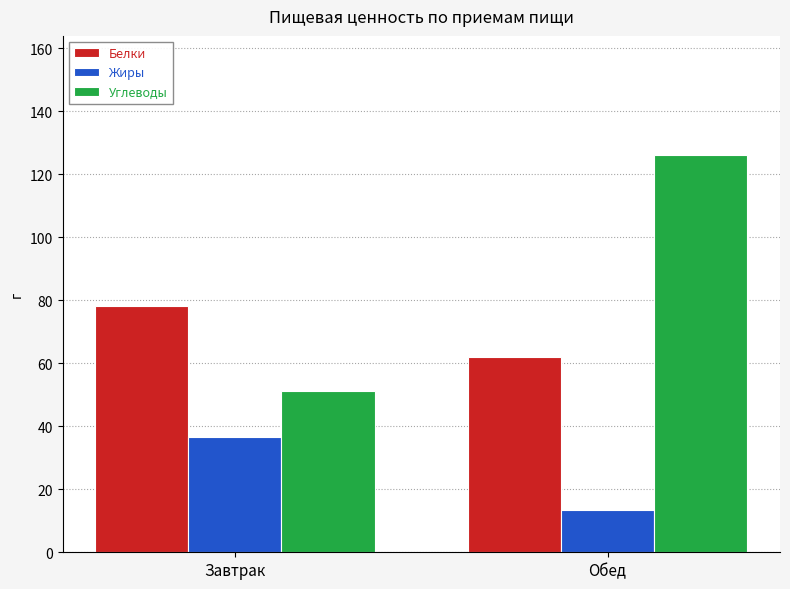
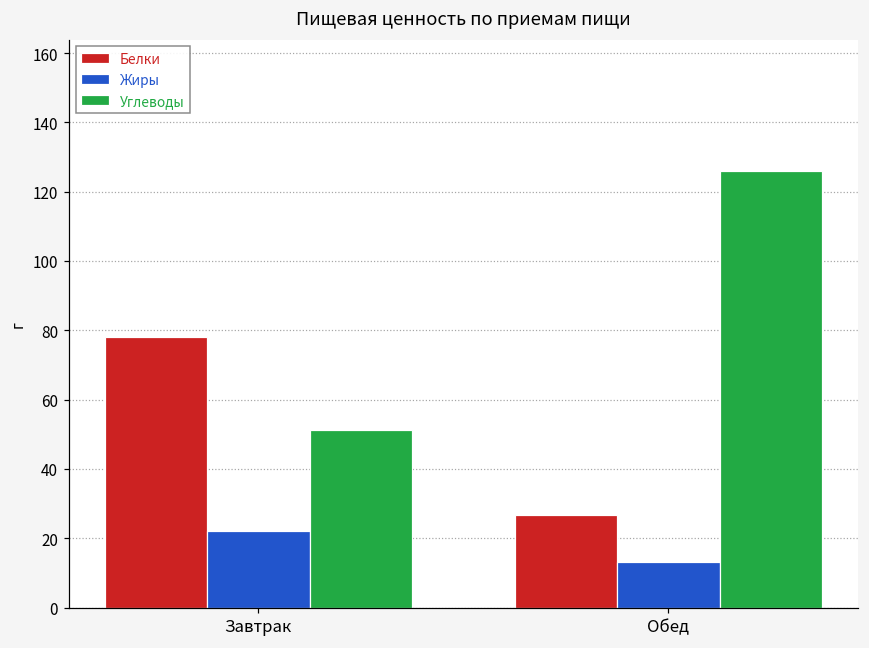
  {
    "Белки": {
      "Завтрак": 78,
-     "Обед": 62
+     "Обед": 27
    },
    "Жиры": {
-     "Завтрак": 36,
+     "Завтрак": 22,
      "Обед": 13
    },
    "Углеводы": {
      "Завтрак": 51,
      "Обед": 126
    }
  }
